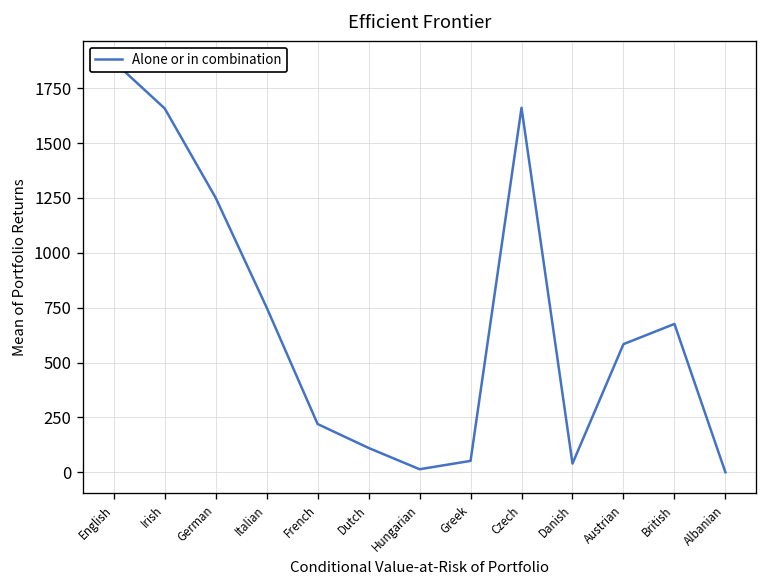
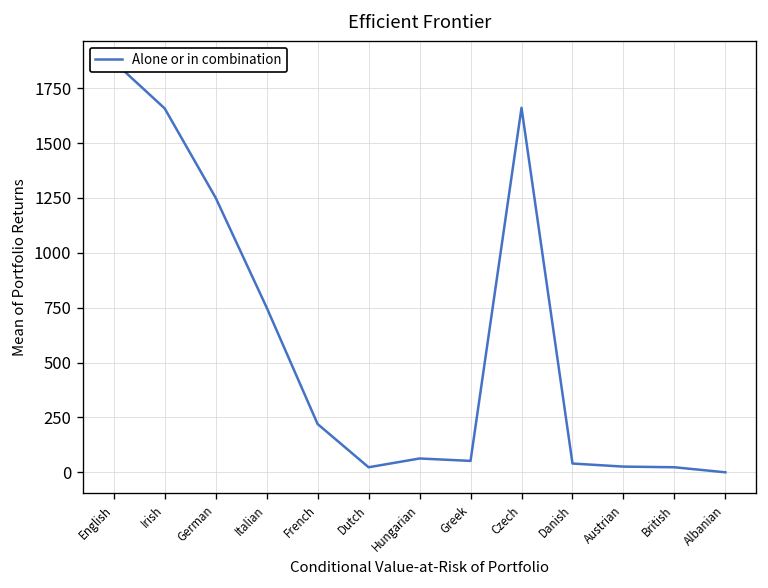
  {
    "Irish": 1660,
    "German": 1250,
    "Italian": 750,
    "French": 220,
-   "Dutch": 110,
-   "Hungarian": 10,
+   "Dutch": 20,
+   "Hungarian": 60,
    "Greek": 50,
    "Czech": 1660,
    "Danish": 40,
-   "Austrian": 580,
-   "British": 680,
+   "Austrian": 30,
+   "British": 20,
    "Albanian": 0
  }
